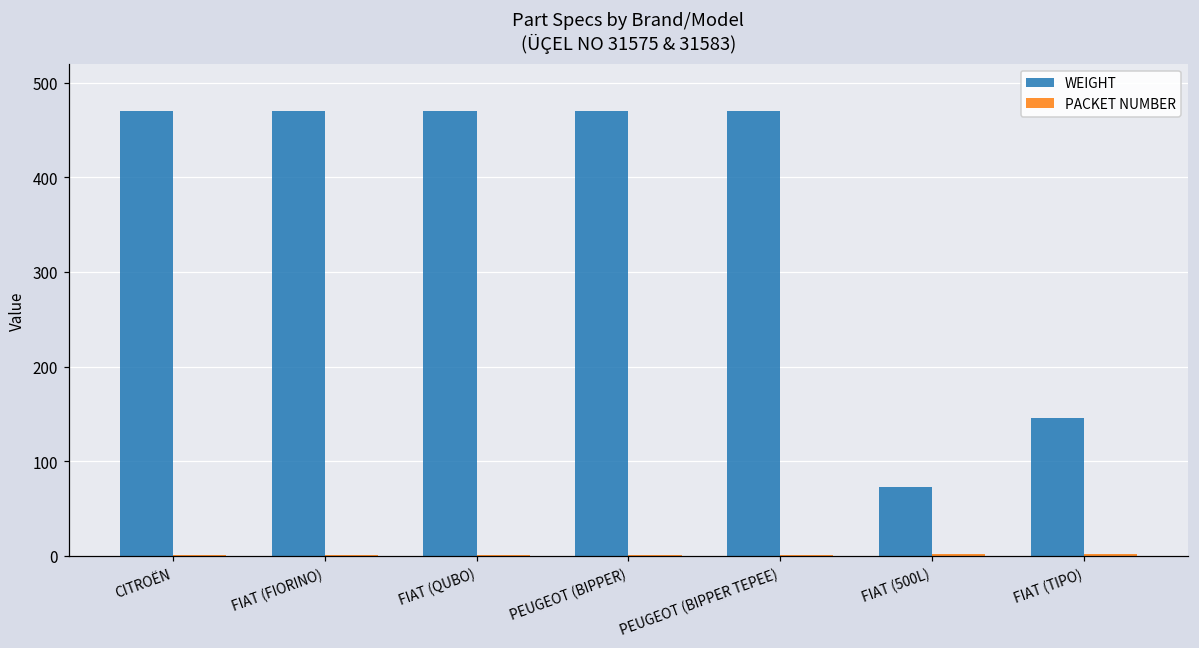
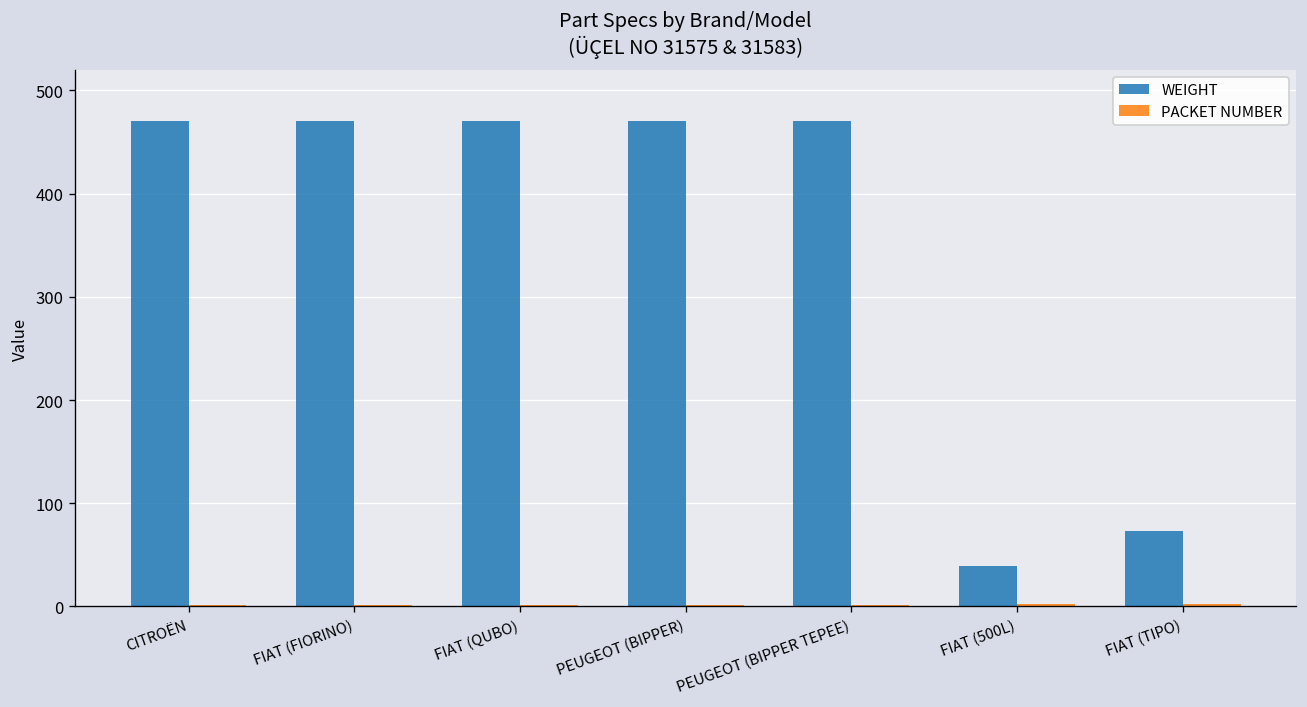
  {
    "WEIGHT": {
      "CITROËN": 470,
      "FIAT (FIORINO)": 470,
      "FIAT (QUBO)": 470,
      "PEUGEOT (BIPPER)": 470,
      "PEUGEOT (BIPPER TEPEE)": 470,
-     "FIAT (500L)": 70,
-     "FIAT (TIPO)": 150
+     "FIAT (500L)": 40,
+     "FIAT (TIPO)": 70
    }
  }
